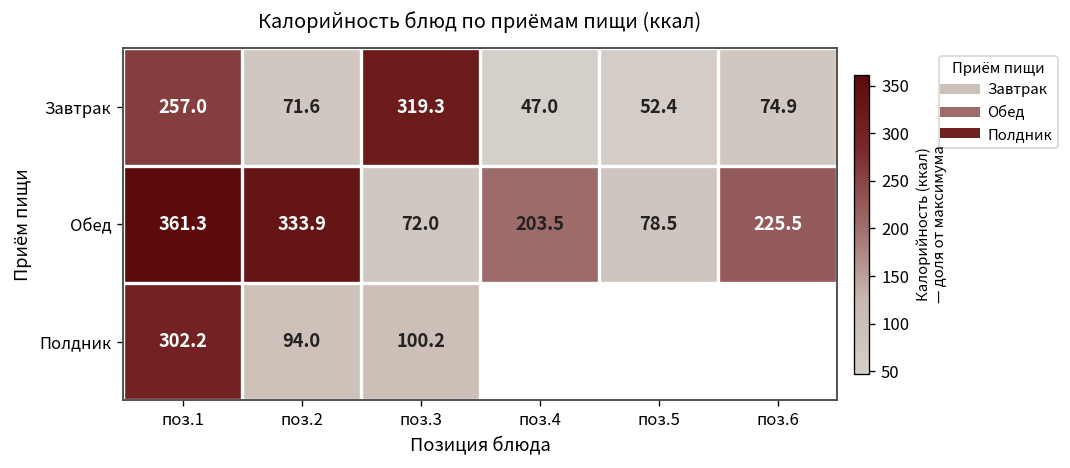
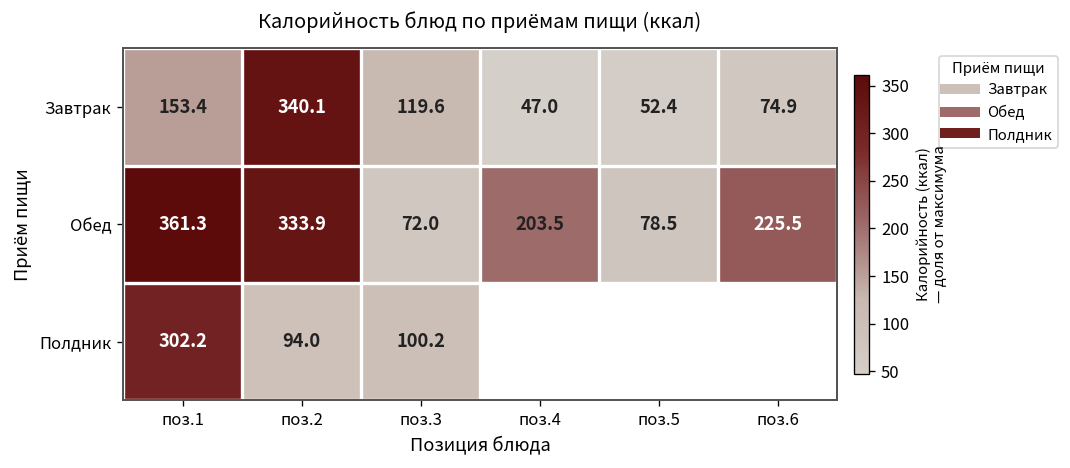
  {
    "Завтрак": {
-     "поз.1": 257.0,
-     "поз.2": 71.6,
-     "поз.3": 319.3,
+     "поз.1": 153.4,
+     "поз.2": 340.1,
+     "поз.3": 119.6,
      "поз.4": 47.0,
      "поз.5": 52.4,
      "поз.6": 74.9
    },
    "Обед": {
      "поз.1": 361.3,
      "поз.2": 333.9,
      "поз.3": 72.0,
      "поз.4": 203.5,
      "поз.5": 78.5,
      "поз.6": 225.5
    },
    "Полдник": {
      "поз.1": 302.2,
      "поз.2": 94.0,
      "поз.3": 100.2
    }
  }
